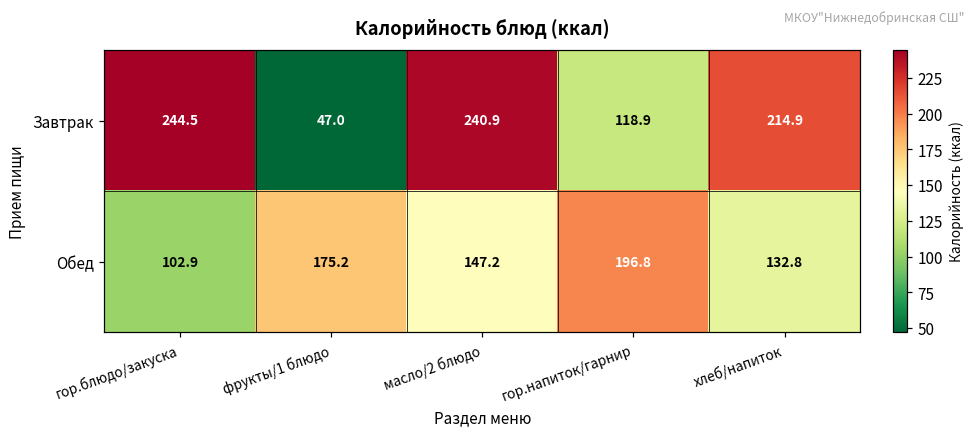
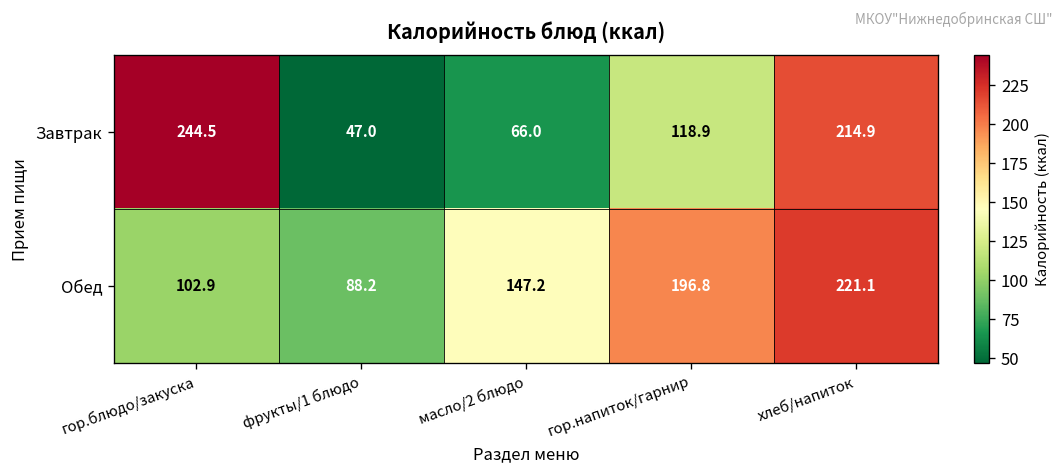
  {
    "Завтрак": {
      "гор.блюдо/закуска": 244.5,
      "фрукты/1 блюдо": 47.0,
-     "масло/2 блюдо": 240.9,
+     "масло/2 блюдо": 66.0,
      "гор.напиток/гарнир": 118.9,
      "хлеб/напиток": 214.9
    },
    "Обед": {
      "гор.блюдо/закуска": 102.9,
-     "фрукты/1 блюдо": 175.2,
+     "фрукты/1 блюдо": 88.2,
      "масло/2 блюдо": 147.2,
      "гор.напиток/гарнир": 196.8,
-     "хлеб/напиток": 132.8
+     "хлеб/напиток": 221.1
    }
  }
